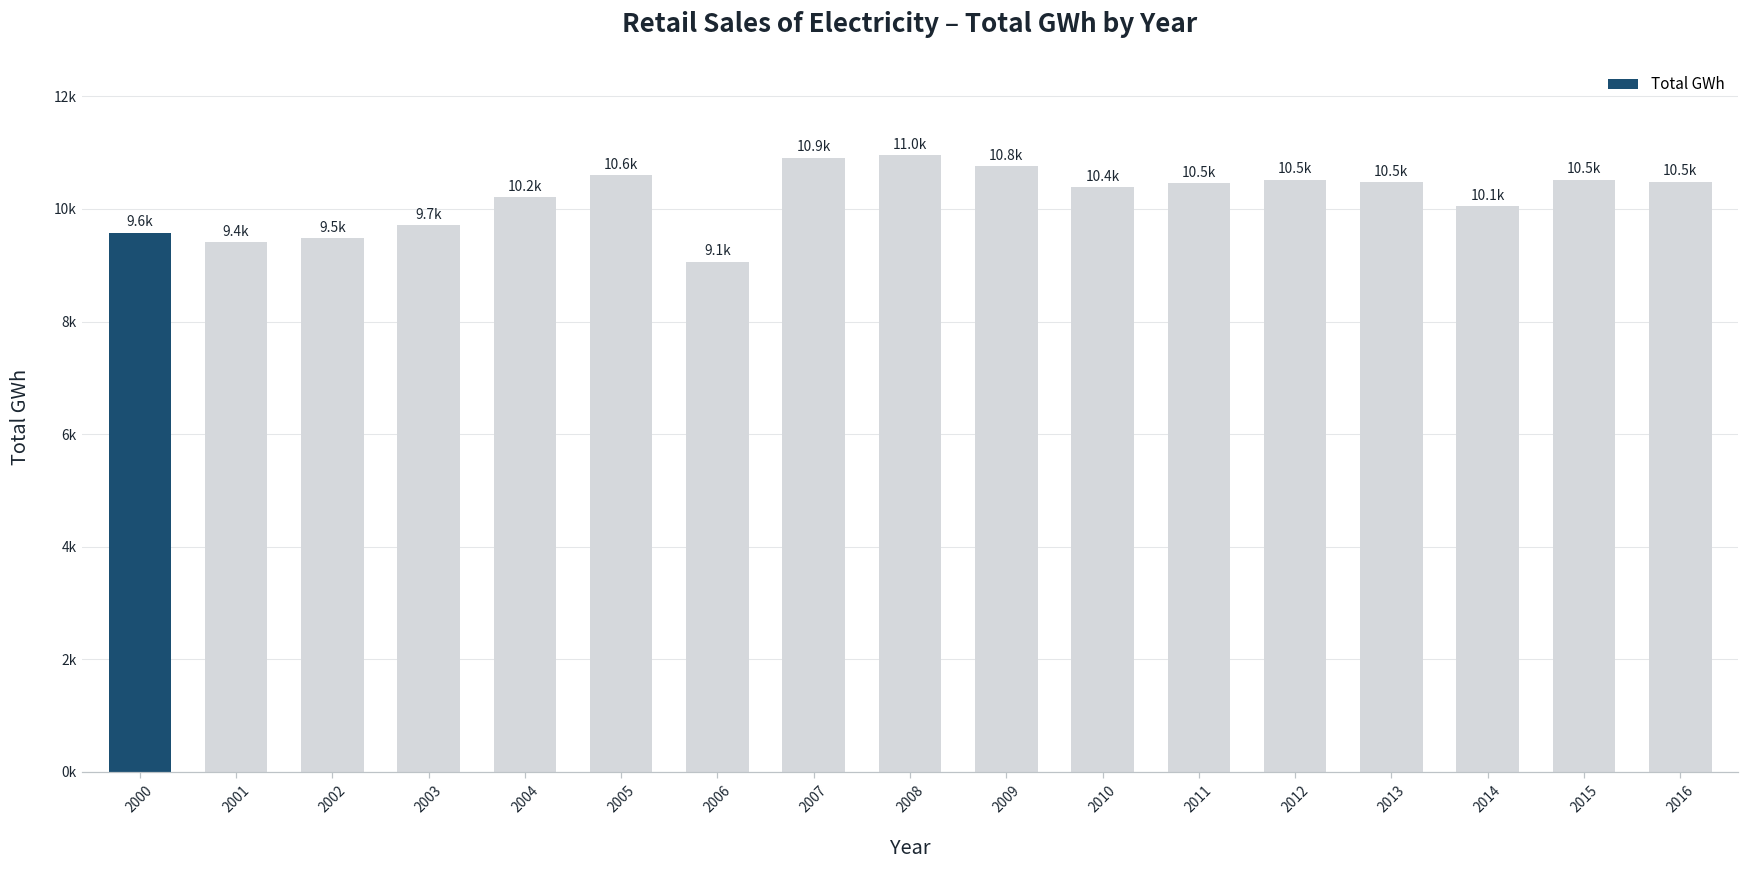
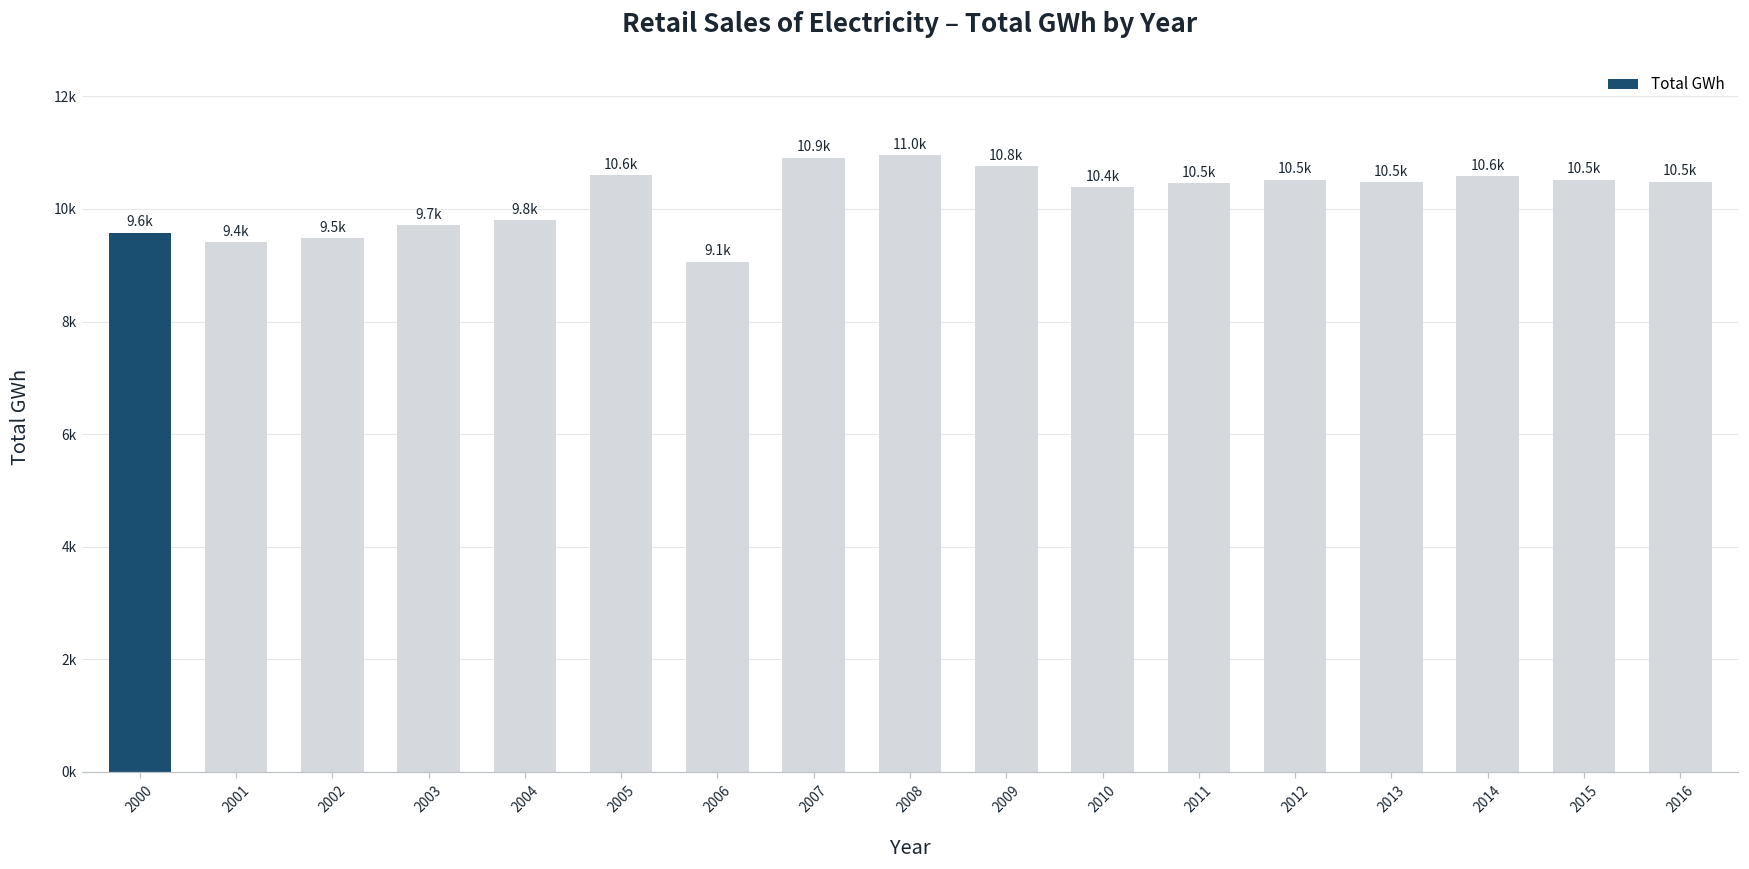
  {
    "2000": "9.6k",
    "2001": "9.4k",
    "2002": "9.5k",
    "2003": "9.7k",
-   "2004": "10.2k",
+   "2004": "9.8k",
    "2005": "10.6k",
    "2006": "9.1k",
    "2007": "10.9k",
    "2008": "11.0k",
    "2009": "10.8k",
    "2010": "10.4k",
    "2011": "10.5k",
    "2012": "10.5k",
    "2013": "10.5k",
-   "2014": "10.1k",
+   "2014": "10.6k",
    "2015": "10.5k",
    "2016": "10.5k"
  }
